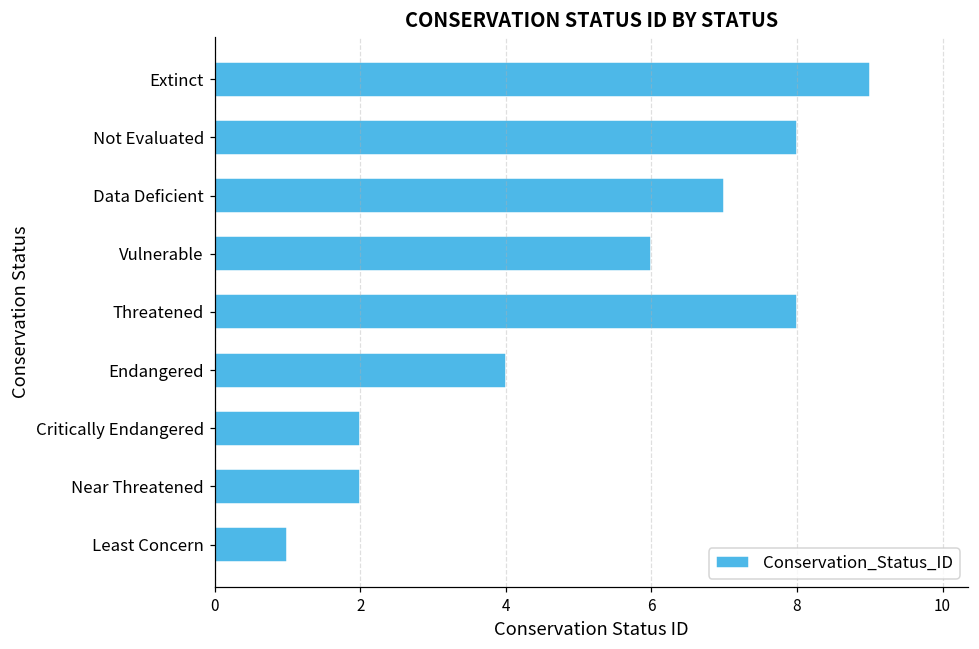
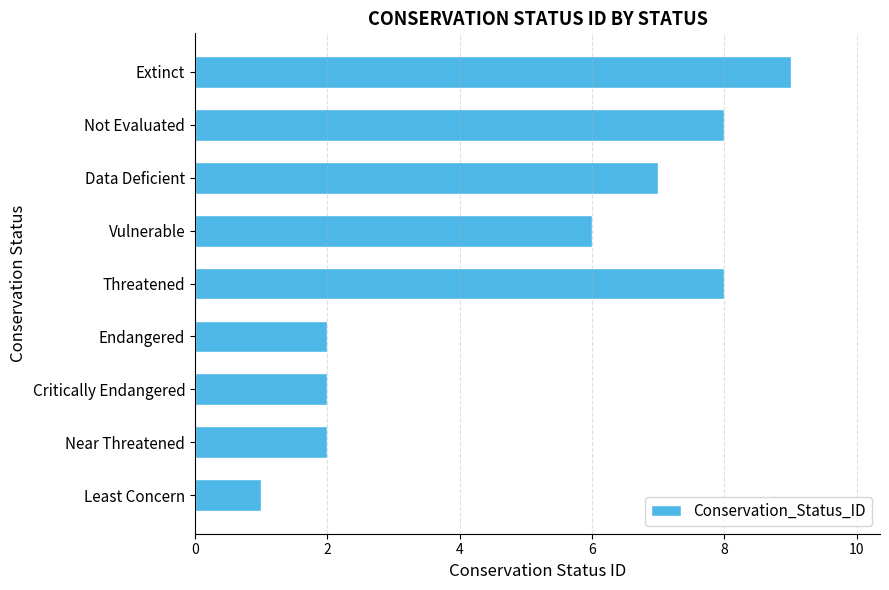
  {
    "Extinct": 9,
    "Not Evaluated": 8,
    "Data Deficient": 7,
    "Vulnerable": 6,
    "Threatened": 8,
-   "Endangered": 4,
+   "Endangered": 2,
    "Critically Endangered": 2,
    "Near Threatened": 2,
    "Least Concern": 1
  }
